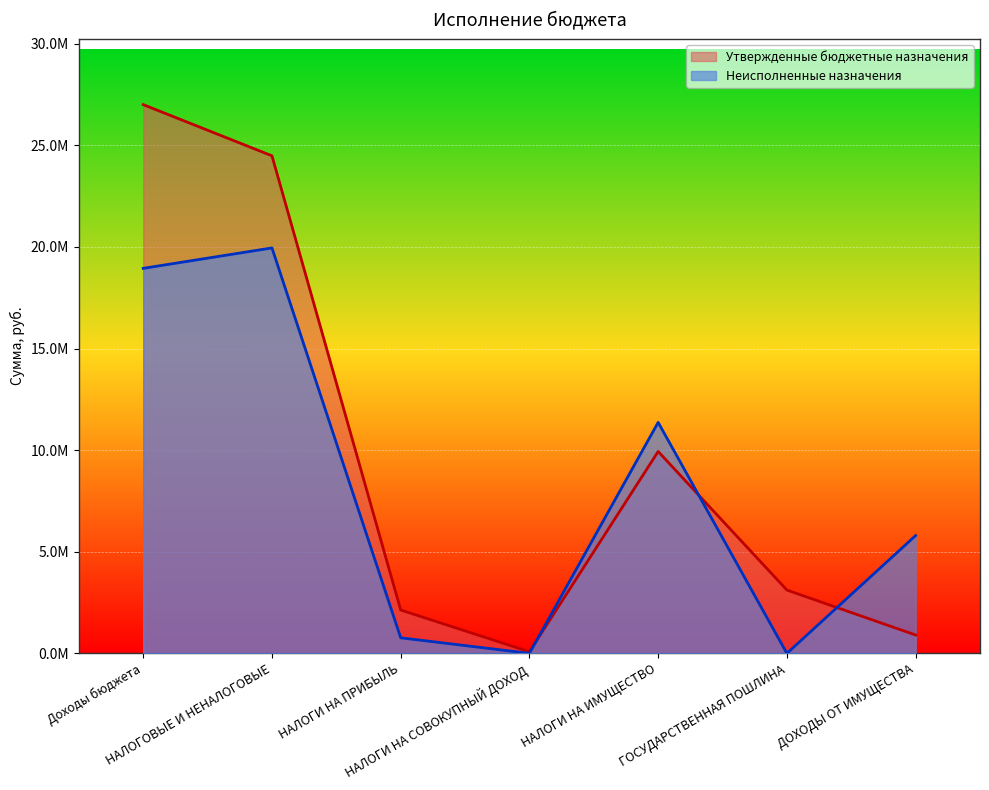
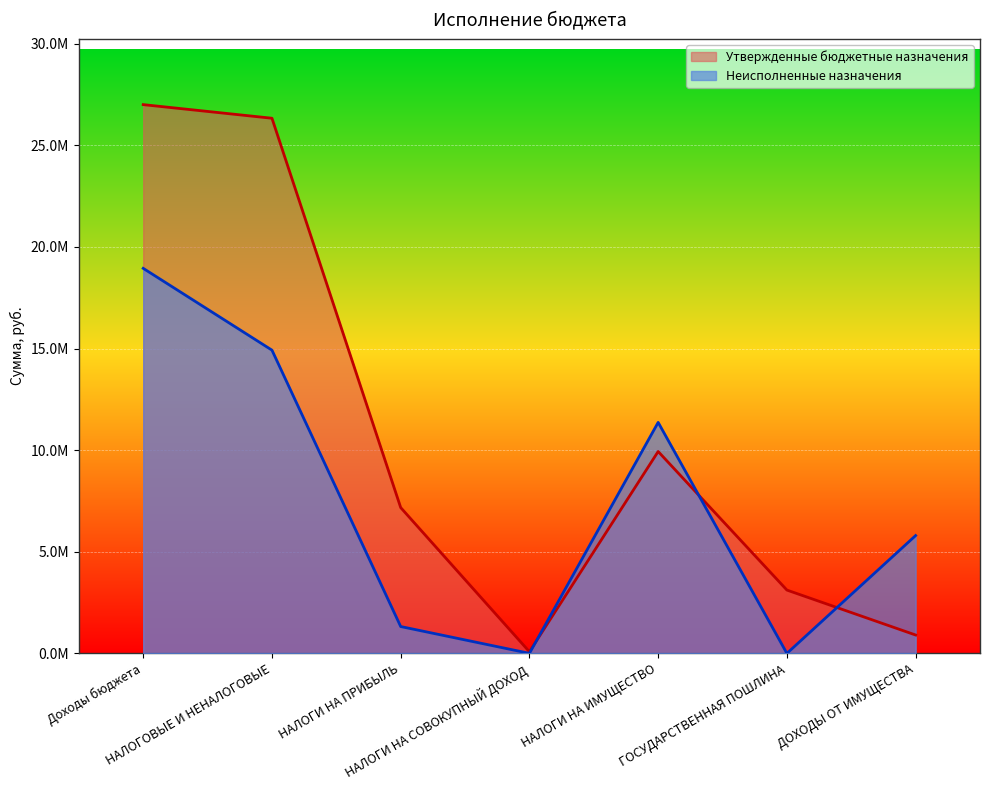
  {
    "Утвержденные бюджетные назначения": {
      "Доходы бюджета": 27000000,
-     "НАЛОГОВЫЕ И НЕНАЛОГОВЫЕ": 24500000,
-     "НАЛОГИ НА ПРИБЫЛЬ": 2100000,
+     "НАЛОГОВЫЕ И НЕНАЛОГОВЫЕ": 26300000,
+     "НАЛОГИ НА ПРИБЫЛЬ": 7200000,
      "НАЛОГИ НА ИМУЩЕСТВО": 9900000,
      "ГОСУДАРСТВЕННАЯ ПОШЛИНА": 3100000,
      "ДОХОДЫ ОТ ИМУЩЕСТВА": 900000
    },
    "Неисполненные назначения": {
      "Доходы бюджета": 18900000,
-     "НАЛОГОВЫЕ И НЕНАЛОГОВЫЕ": 20000000,
-     "НАЛОГИ НА ПРИБЫЛЬ": 800000,
+     "НАЛОГОВЫЕ И НЕНАЛОГОВЫЕ": 14900000,
+     "НАЛОГИ НА ПРИБЫЛЬ": 1300000,
      "НАЛОГИ НА ИМУЩЕСТВО": 11400000,
      "ГОСУДАРСТВЕННАЯ ПОШЛИНА": 0,
      "ДОХОДЫ ОТ ИМУЩЕСТВА": 5800000
    }
  }
